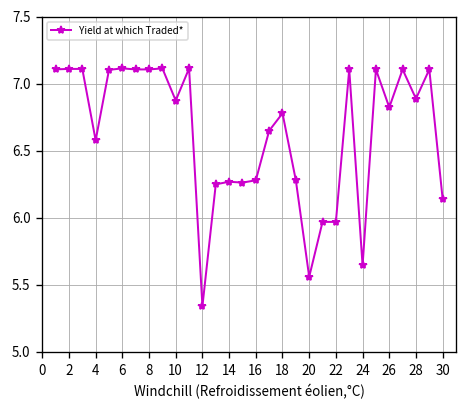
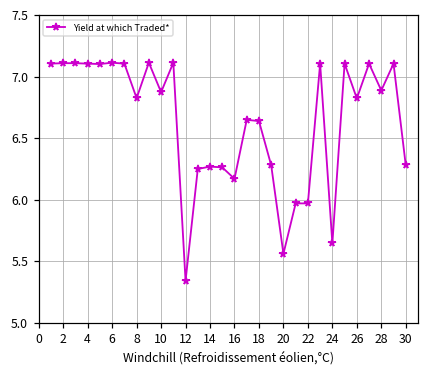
  {
    "2": 7.11,
-   "4": 6.58,
+   "4": 7.11,
    "6": 7.12,
-   "8": 7.11,
+   "8": 6.83,
    "10": 6.88,
    "12": 5.34,
    "14": 6.27,
-   "16": 6.28,
-   "18": 6.78,
+   "16": 6.17,
+   "18": 6.64,
    "20": 5.56,
    "22": 5.97,
    "24": 5.64,
    "26": 6.82,
    "28": 6.89,
-   "30": 6.14
+   "30": 6.28
  }
